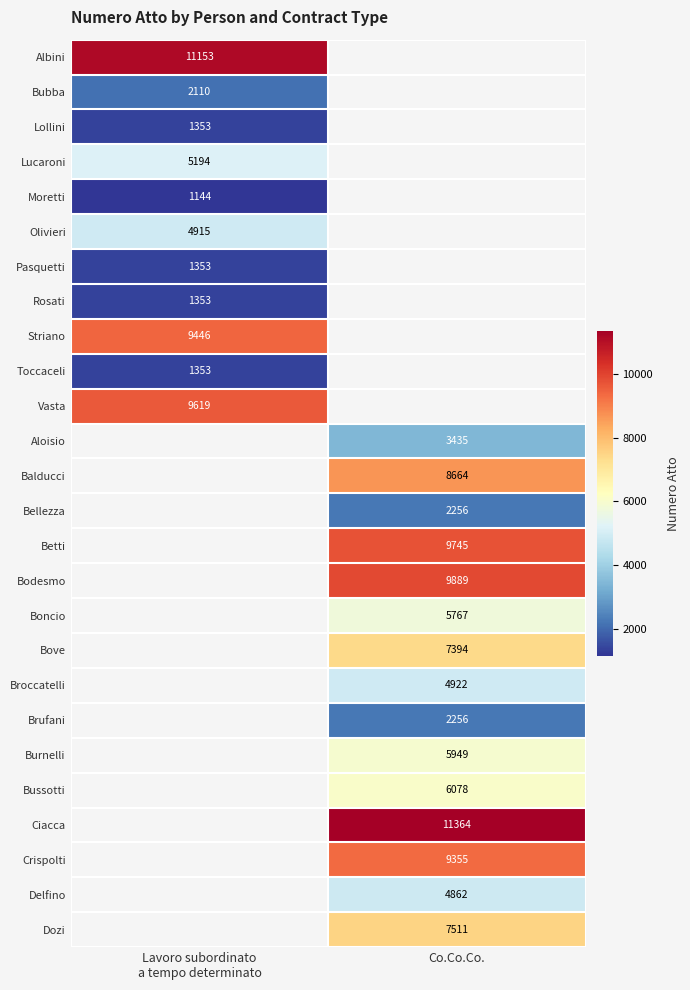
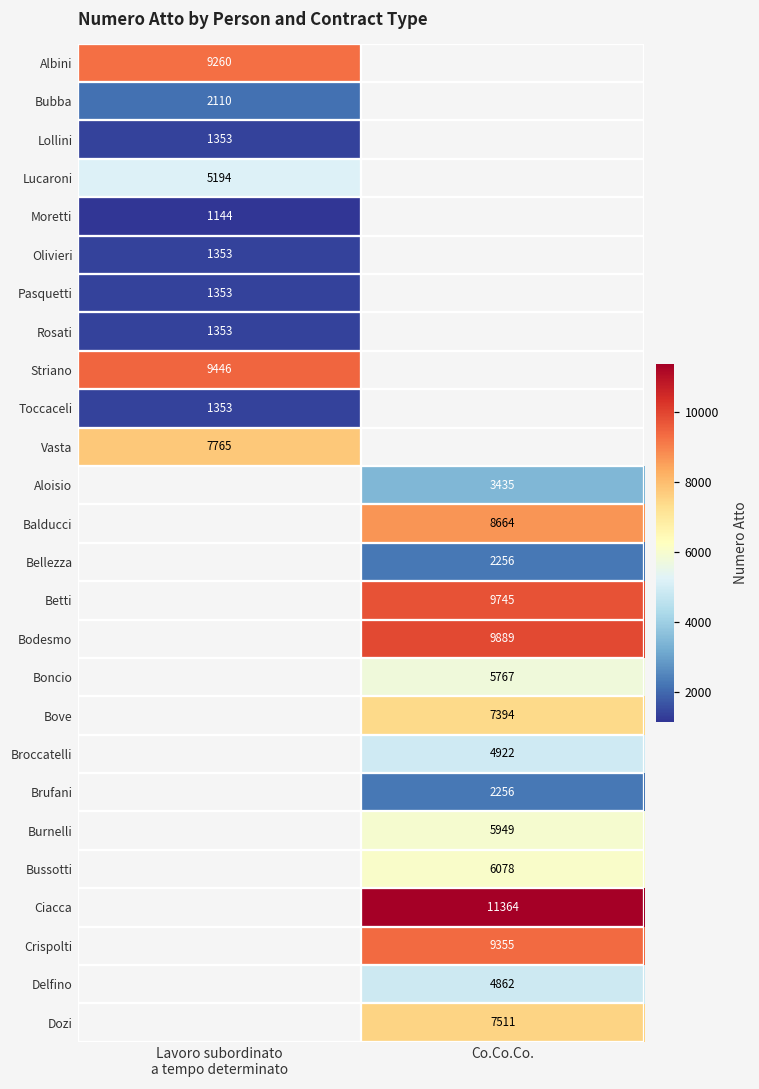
  {
    "Albini": {
-     "Lavoro subordinato a tempo determinato": 11153
+     "Lavoro subordinato a tempo determinato": 9260
    },
    "Bubba": {
      "Lavoro subordinato a tempo determinato": 2110
    },
    "Lollini": {
      "Lavoro subordinato a tempo determinato": 1353
    },
    "Lucaroni": {
      "Lavoro subordinato a tempo determinato": 5194
    },
    "Moretti": {
      "Lavoro subordinato a tempo determinato": 1144
    },
    "Olivieri": {
-     "Lavoro subordinato a tempo determinato": 4915
+     "Lavoro subordinato a tempo determinato": 1353
    },
    "Pasquetti": {
      "Lavoro subordinato a tempo determinato": 1353
    },
    "Rosati": {
      "Lavoro subordinato a tempo determinato": 1353
    },
    "Striano": {
      "Lavoro subordinato a tempo determinato": 9446
    },
    "Toccaceli": {
      "Lavoro subordinato a tempo determinato": 1353
    },
    "Vasta": {
-     "Lavoro subordinato a tempo determinato": 9619
+     "Lavoro subordinato a tempo determinato": 7765
    },
    "Aloisio": {
      "Co.Co.Co.": 3435
    },
    "Balducci": {
      "Co.Co.Co.": 8664
    },
    "Bellezza": {
      "Co.Co.Co.": 2256
    },
    "Betti": {
      "Co.Co.Co.": 9745
    },
    "Bodesmo": {
      "Co.Co.Co.": 9889
    },
    "Boncio": {
      "Co.Co.Co.": 5767
    },
    "Bove": {
      "Co.Co.Co.": 7394
    },
    "Broccatelli": {
      "Co.Co.Co.": 4922
    },
    "Brufani": {
      "Co.Co.Co.": 2256
    },
    "Burnelli": {
      "Co.Co.Co.": 5949
    },
    "Bussotti": {
      "Co.Co.Co.": 6078
    },
    "Ciacca": {
      "Co.Co.Co.": 11364
    },
    "Crispolti": {
      "Co.Co.Co.": 9355
    },
    "Delfino": {
      "Co.Co.Co.": 4862
    },
    "Dozi": {
      "Co.Co.Co.": 7511
    }
  }
